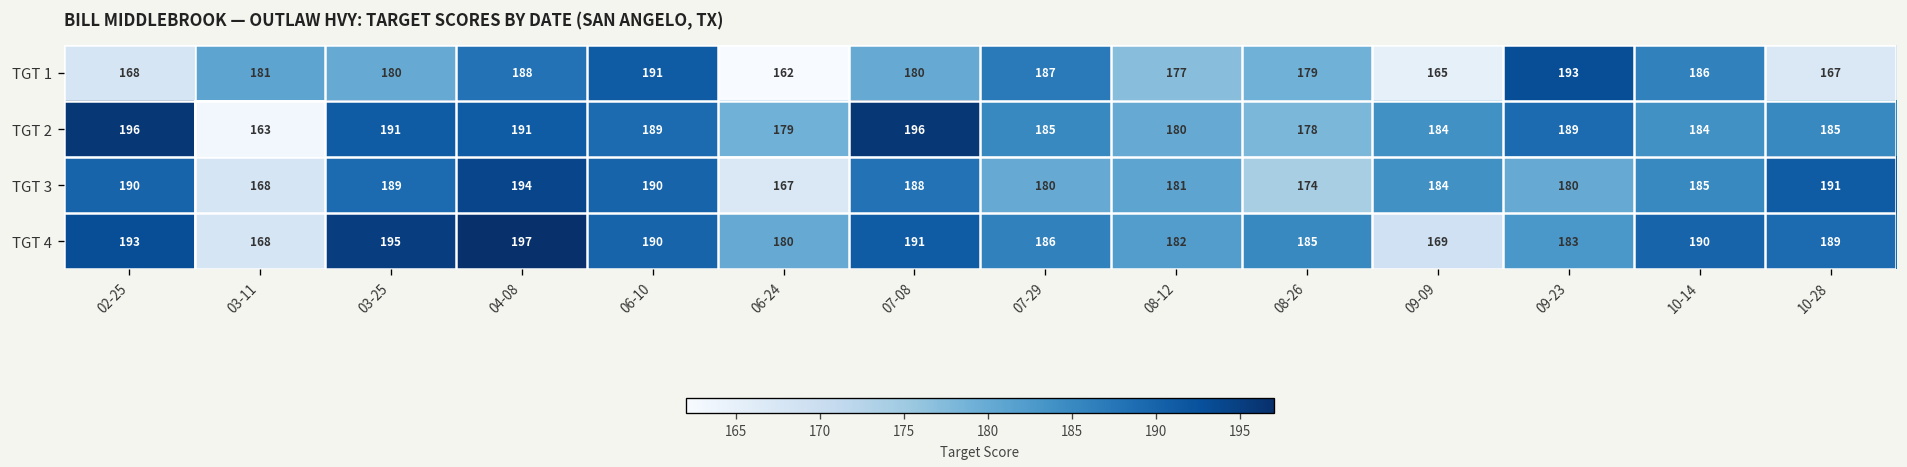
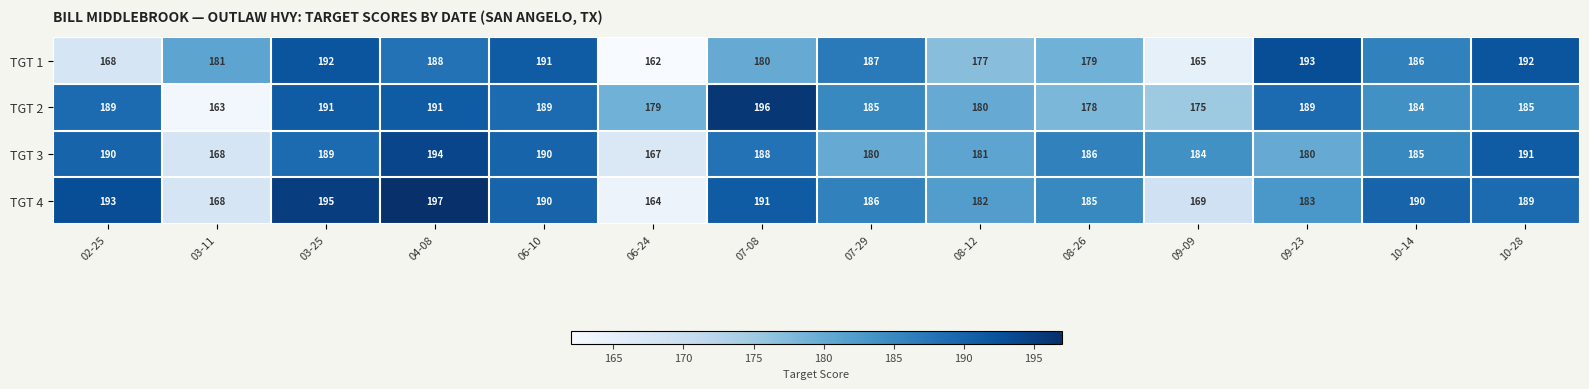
  {
    "TGT 1": {
      "02-25": 168,
      "03-11": 181,
-     "03-25": 180,
+     "03-25": 192,
      "04-08": 188,
      "06-10": 191,
      "06-24": 162,
      "07-08": 180,
      "07-29": 187,
      "08-12": 177,
      "08-26": 179,
      "09-09": 165,
      "09-23": 193,
      "10-14": 186,
-     "10-28": 167
+     "10-28": 192
    },
    "TGT 2": {
-     "02-25": 196,
+     "02-25": 189,
      "03-11": 163,
      "03-25": 191,
      "04-08": 191,
      "06-10": 189,
      "06-24": 179,
      "07-08": 196,
      "07-29": 185,
      "08-12": 180,
      "08-26": 178,
-     "09-09": 184,
+     "09-09": 175,
      "09-23": 189,
      "10-14": 184,
      "10-28": 185
    },
    "TGT 3": {
      "02-25": 190,
      "03-11": 168,
      "03-25": 189,
      "04-08": 194,
      "06-10": 190,
      "06-24": 167,
      "07-08": 188,
      "07-29": 180,
      "08-12": 181,
-     "08-26": 174,
+     "08-26": 186,
      "09-09": 184,
      "09-23": 180,
      "10-14": 185,
      "10-28": 191
    },
    "TGT 4": {
      "02-25": 193,
      "03-11": 168,
      "03-25": 195,
      "04-08": 197,
      "06-10": 190,
-     "06-24": 180,
+     "06-24": 164,
      "07-08": 191,
      "07-29": 186,
      "08-12": 182,
      "08-26": 185,
      "09-09": 169,
      "09-23": 183,
      "10-14": 190,
      "10-28": 189
    }
  }
